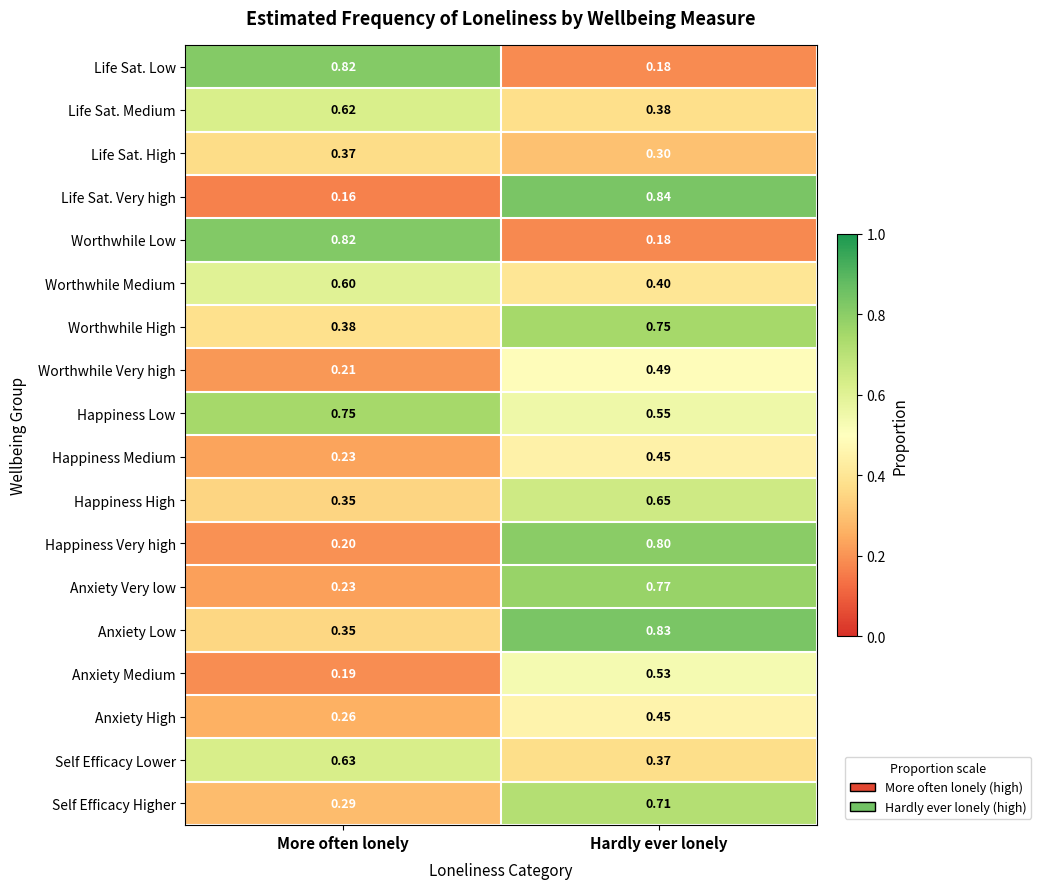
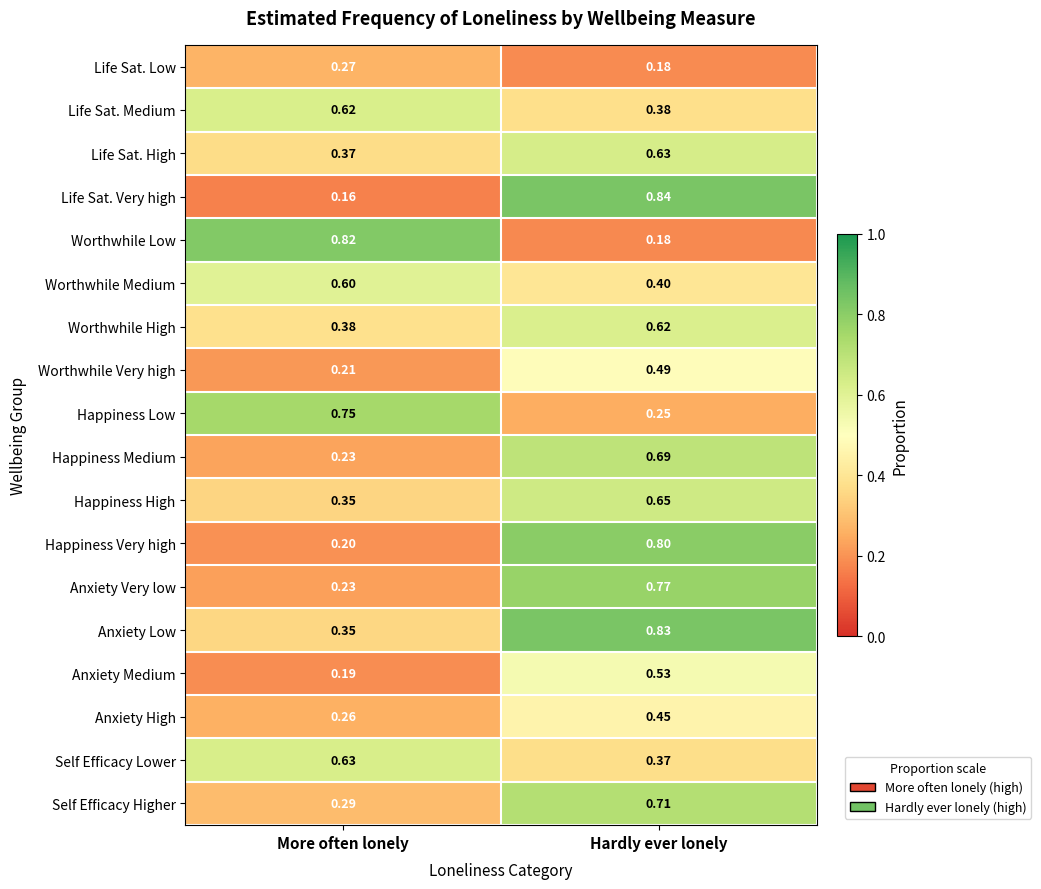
  {
    "Life Sat. Low": {
-     "More often lonely": 0.82,
+     "More often lonely": 0.27,
      "Hardly ever lonely": 0.18
    },
    "Life Sat. Medium": {
      "More often lonely": 0.62,
      "Hardly ever lonely": 0.38
    },
    "Life Sat. High": {
      "More often lonely": 0.37,
-     "Hardly ever lonely": 0.30
+     "Hardly ever lonely": 0.63
    },
    "Life Sat. Very high": {
      "More often lonely": 0.16,
      "Hardly ever lonely": 0.84
    },
    "Worthwhile Low": {
      "More often lonely": 0.82,
      "Hardly ever lonely": 0.18
    },
    "Worthwhile Medium": {
      "More often lonely": 0.60,
      "Hardly ever lonely": 0.40
    },
    "Worthwhile High": {
      "More often lonely": 0.38,
-     "Hardly ever lonely": 0.75
+     "Hardly ever lonely": 0.62
    },
    "Worthwhile Very high": {
      "More often lonely": 0.21,
      "Hardly ever lonely": 0.49
    },
    "Happiness Low": {
      "More often lonely": 0.75,
-     "Hardly ever lonely": 0.55
+     "Hardly ever lonely": 0.25
    },
    "Happiness Medium": {
      "More often lonely": 0.23,
-     "Hardly ever lonely": 0.45
+     "Hardly ever lonely": 0.69
    },
    "Happiness High": {
      "More often lonely": 0.35,
      "Hardly ever lonely": 0.65
    },
    "Happiness Very high": {
      "More often lonely": 0.20,
      "Hardly ever lonely": 0.80
    },
    "Anxiety Very low": {
      "More often lonely": 0.23,
      "Hardly ever lonely": 0.77
    },
    "Anxiety Low": {
      "More often lonely": 0.35,
      "Hardly ever lonely": 0.83
    },
    "Anxiety Medium": {
      "More often lonely": 0.19,
      "Hardly ever lonely": 0.53
    },
    "Anxiety High": {
      "More often lonely": 0.26,
      "Hardly ever lonely": 0.45
    },
    "Self Efficacy Lower": {
      "More often lonely": 0.63,
      "Hardly ever lonely": 0.37
    },
    "Self Efficacy Higher": {
      "More often lonely": 0.29,
      "Hardly ever lonely": 0.71
    }
  }
